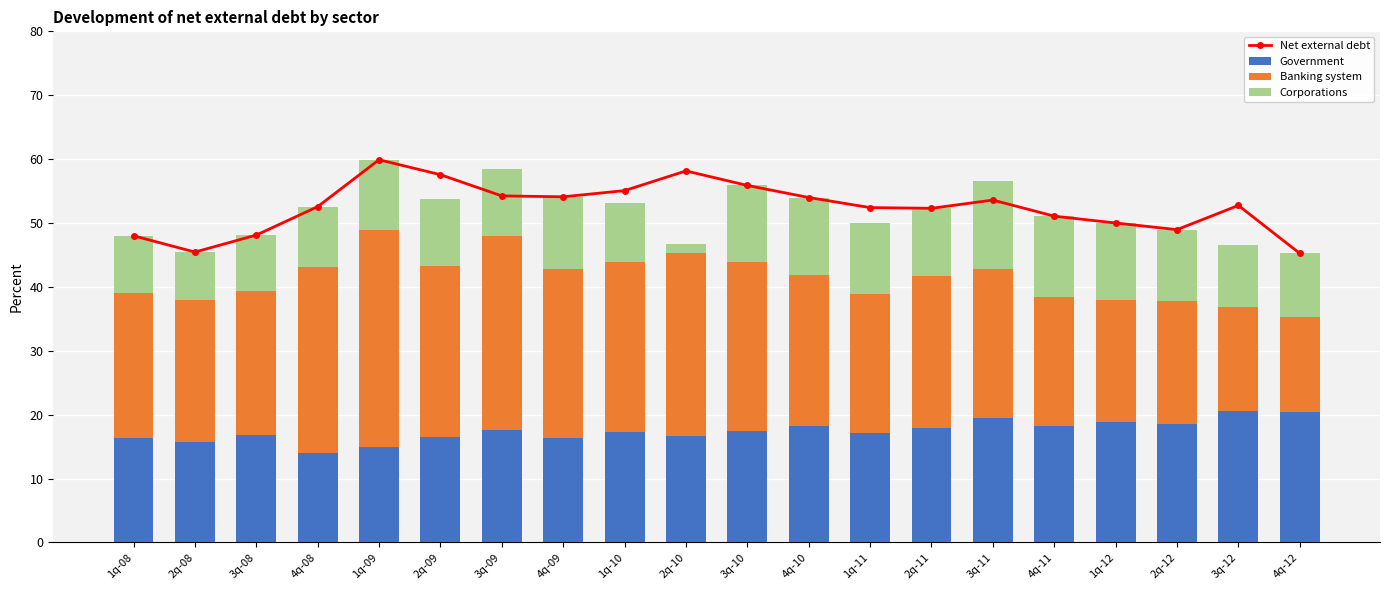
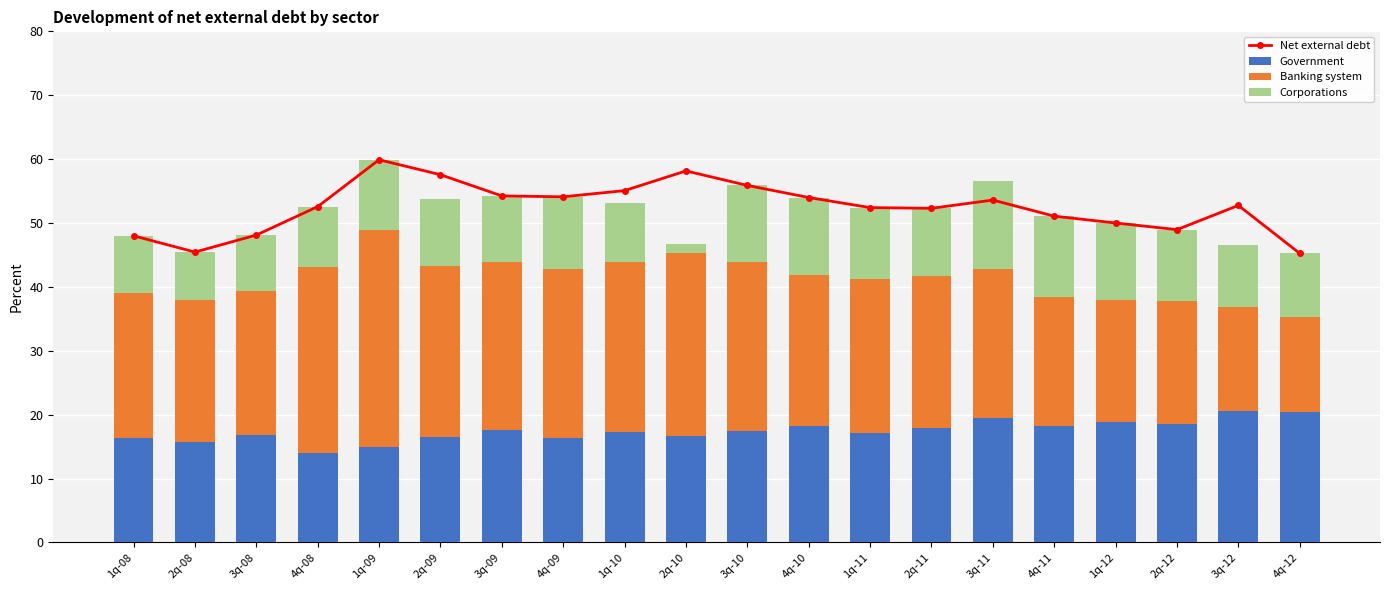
  {
    "Net external debt": {
      "1q-08": 48,
      "2q-08": 45,
      "3q-08": 48,
      "4q-08": 53,
      "1q-09": 60,
      "2q-09": 58,
      "3q-09": 54,
      "4q-09": 54,
      "1q-10": 55,
      "2q-10": 58,
      "3q-10": 56,
      "4q-10": 54,
      "1q-11": 52,
      "2q-11": 52,
      "3q-11": 54,
      "4q-11": 51,
      "1q-12": 50,
      "2q-12": 49,
      "3q-12": 53,
      "4q-12": 45
    },
    "Government": {
      "1q-08": 16,
      "2q-08": 16,
      "3q-08": 17,
      "4q-08": 14,
      "1q-09": 15,
      "2q-09": 16,
      "3q-09": 18,
      "4q-09": 16,
      "1q-10": 17,
      "2q-10": 17,
      "3q-10": 17,
      "4q-10": 18,
      "1q-11": 17,
      "2q-11": 18,
      "3q-11": 19,
      "4q-11": 18,
      "1q-12": 19,
      "2q-12": 19,
      "3q-12": 21,
      "4q-12": 20
    },
    "Banking system": {
      "1q-08": 23,
      "2q-08": 22,
      "3q-08": 23,
      "4q-08": 29,
      "1q-09": 34,
      "2q-09": 27,
-     "3q-09": 30,
+     "3q-09": 26,
      "4q-09": 26,
      "1q-10": 27,
      "2q-10": 29,
      "3q-10": 26,
      "4q-10": 24,
-     "1q-11": 22,
+     "1q-11": 24,
      "2q-11": 24,
      "3q-11": 23,
      "4q-11": 20,
      "1q-12": 19,
      "2q-12": 19,
      "3q-12": 16,
      "4q-12": 15
    },
    "Corporations": {
      "1q-08": 9,
      "2q-08": 7,
      "3q-08": 9,
      "4q-08": 10,
      "1q-09": 11,
      "2q-09": 11,
      "3q-09": 10,
      "4q-09": 11,
      "1q-10": 9,
      "2q-10": 1,
      "3q-10": 12,
      "4q-10": 12,
      "1q-11": 11,
      "2q-11": 11,
      "3q-11": 14,
      "4q-11": 13,
      "1q-12": 12,
      "2q-12": 11,
      "3q-12": 10,
      "4q-12": 10
    }
  }
